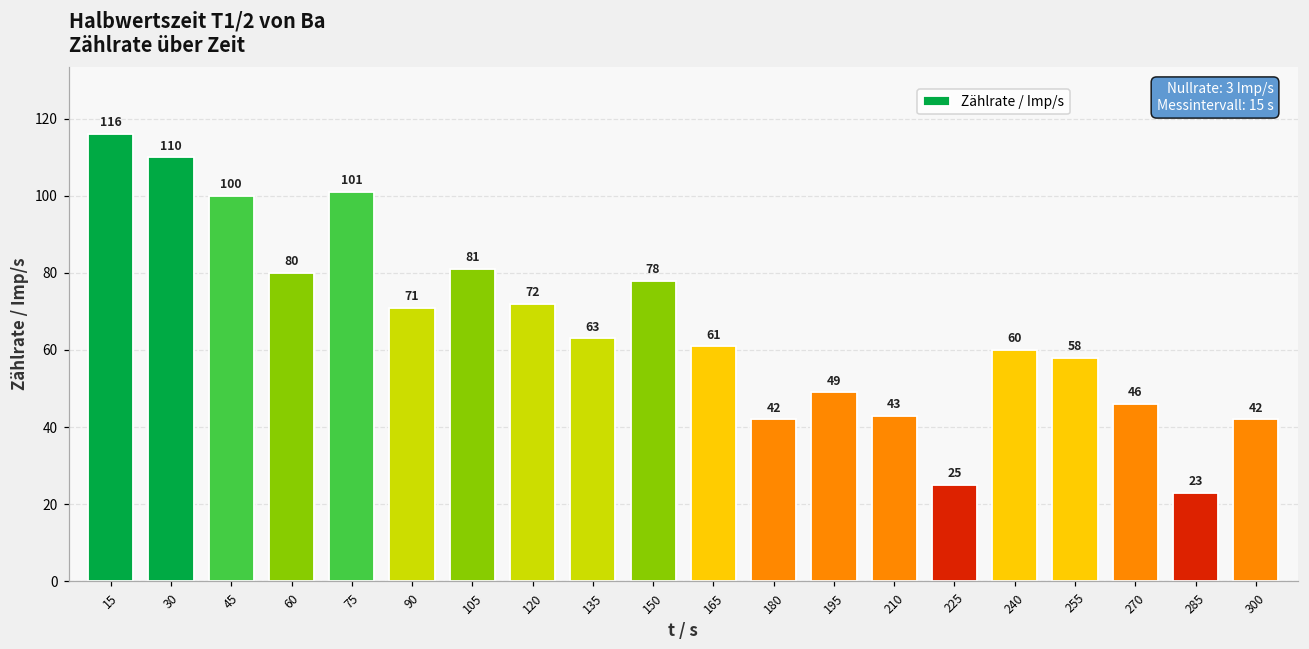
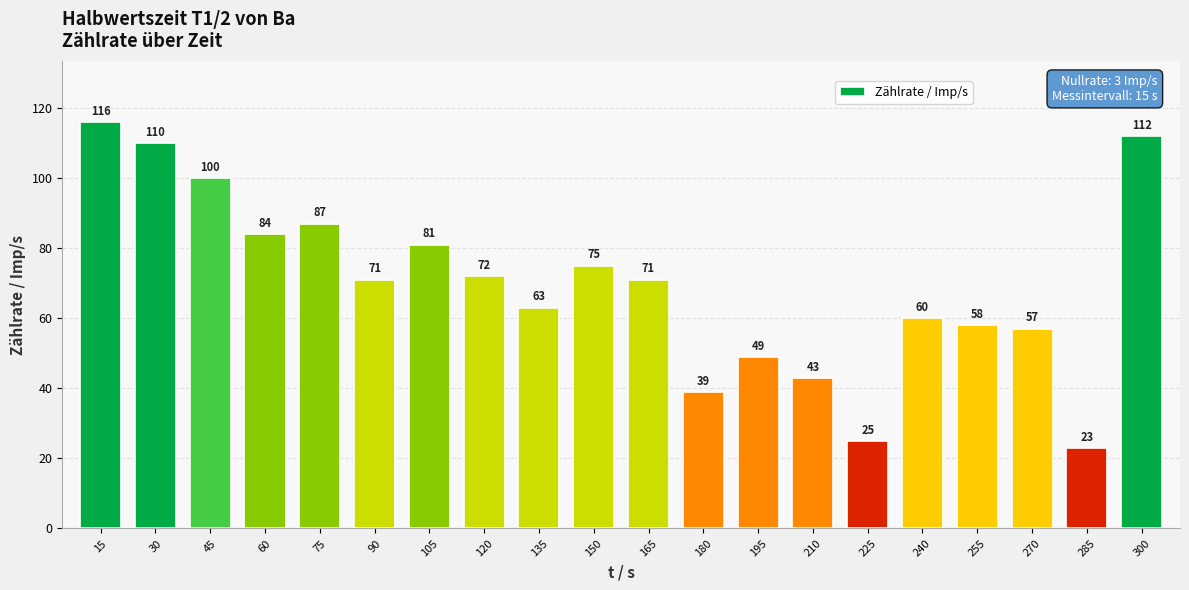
  {
    "15": 116,
    "30": 110,
    "45": 100,
-   "60": 80,
-   "75": 101,
+   "60": 84,
+   "75": 87,
    "90": 71,
    "105": 81,
    "120": 72,
    "135": 63,
-   "150": 78,
-   "165": 61,
-   "180": 42,
+   "150": 75,
+   "165": 71,
+   "180": 39,
    "195": 49,
    "210": 43,
    "225": 25,
    "240": 60,
    "255": 58,
-   "270": 46,
+   "270": 57,
    "285": 23,
-   "300": 42
+   "300": 112
  }
